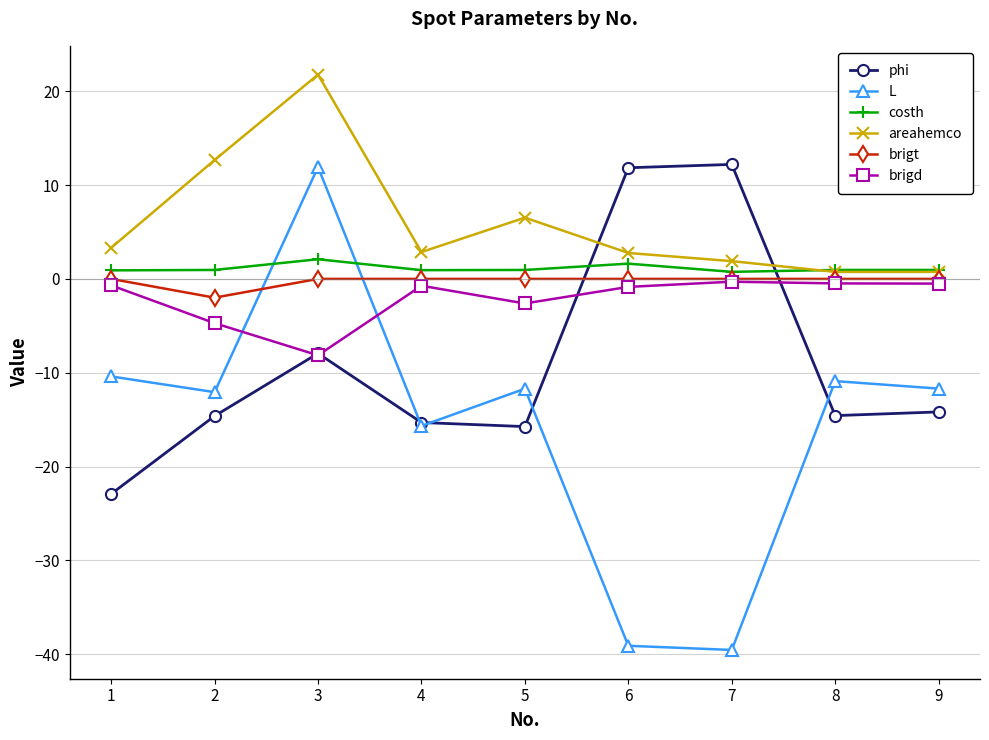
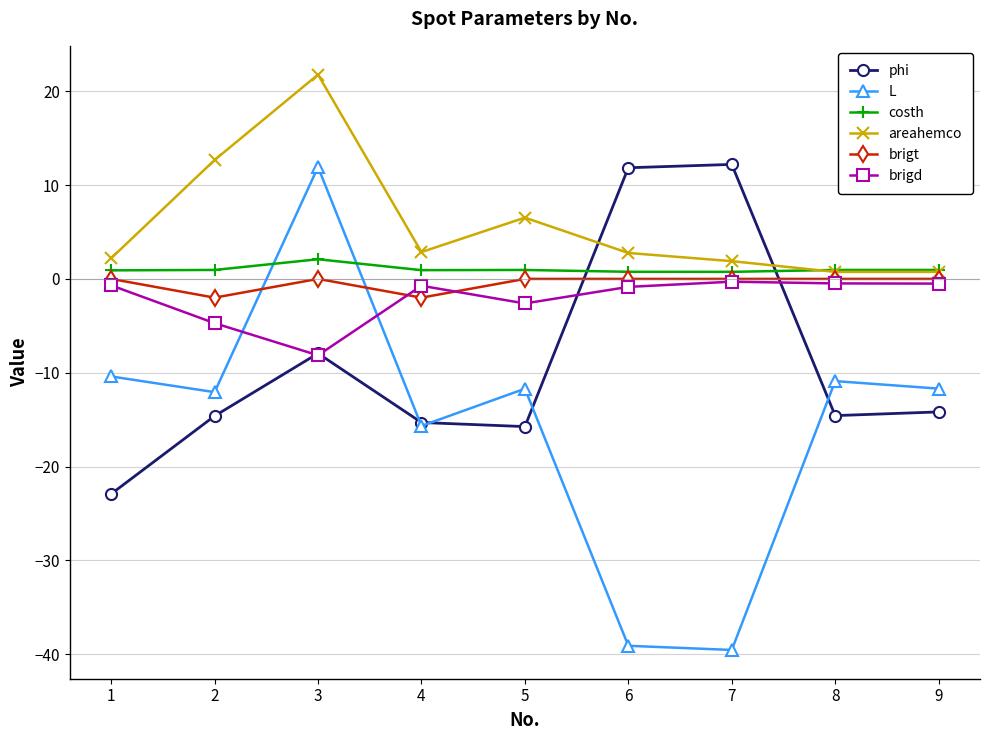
  {
    "phi": {
      "1": -23,
      "2": -15,
      "4": -15,
      "5": -16,
      "6": 12,
      "7": 12,
      "8": -15,
      "9": -14
    },
    "L": {
      "1": -10,
      "2": -12,
      "3": 12,
      "4": -16,
      "5": -12,
      "6": -39,
      "7": -40,
      "8": -11,
      "9": -12
    },
    "costh": {
      "1": 1,
      "2": 1,
      "3": 2,
      "4": 1,
      "5": 1,
-     "6": 2,
+     "6": 1,
      "7": 1
    },
    "areahemco": {
-     "1": 3,
+     "1": 2,
      "2": 13,
      "3": 22,
      "4": 3,
      "5": 7,
      "6": 3,
      "7": 2
    },
    "brigt": {
      "1": 0,
      "2": -2,
      "3": 0,
-     "4": 0,
+     "4": -2,
      "5": 0,
      "6": 0,
      "7": 0,
      "8": 0,
      "9": 0
    },
    "brigd": {
      "1": -1,
      "2": -5,
      "4": -1,
      "5": -3,
      "6": -1,
      "7": 0,
      "8": 0,
      "9": -1
    }
  }
